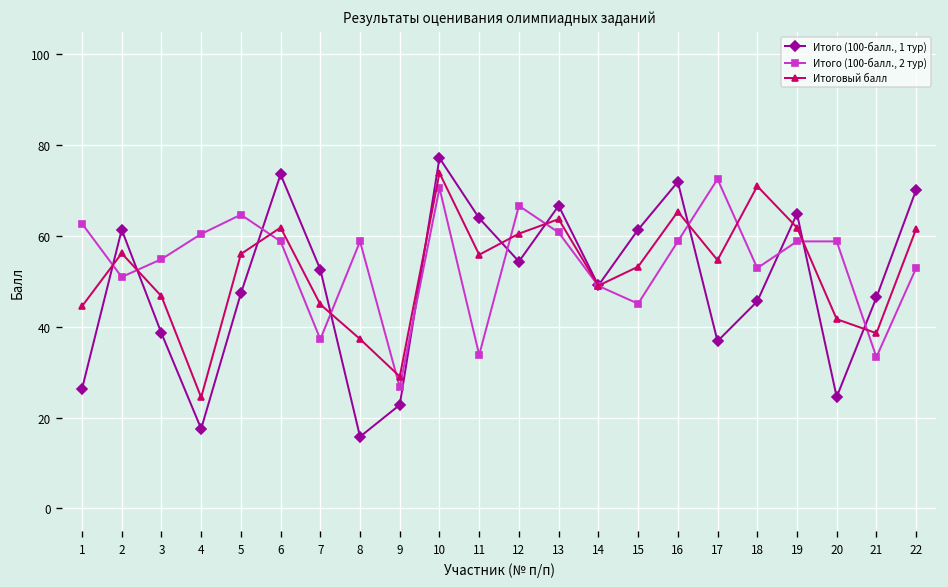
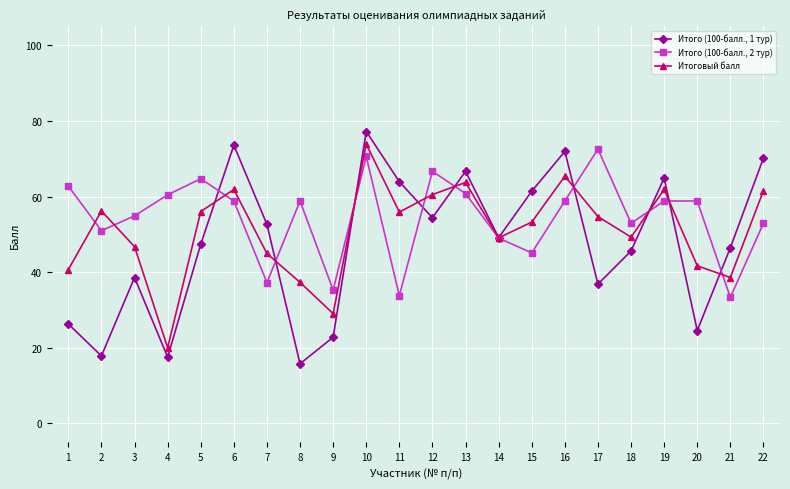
  {
    "Итого (100-балл., 1 тур)": {
      "1": 26,
-     "2": 61,
+     "2": 18,
      "3": 39,
      "4": 18,
      "5": 47,
      "6": 74,
      "7": 53,
      "8": 16,
      "9": 23,
      "10": 77,
      "11": 64,
      "12": 54,
      "13": 67,
      "15": 61,
      "16": 72,
      "17": 37,
      "18": 46,
      "19": 65,
      "20": 25,
      "21": 46,
      "22": 70
    },
    "Итого (100-балл., 2 тур)": {
      "1": 63,
      "2": 51,
      "3": 55,
      "4": 60,
      "5": 65,
      "6": 59,
      "7": 37,
      "8": 59,
-     "9": 27,
+     "9": 35,
      "10": 71,
      "11": 34,
      "12": 67,
      "13": 61,
      "15": 45,
      "16": 59,
      "17": 73,
      "18": 53,
      "19": 59,
      "20": 59,
      "21": 33,
      "22": 53
    },
    "Итоговый балл": {
-     "1": 45,
+     "1": 41,
      "2": 56,
      "3": 47,
-     "4": 24,
+     "4": 20,
      "5": 56,
      "6": 62,
      "7": 45,
      "8": 37,
      "9": 29,
      "10": 74,
      "11": 56,
      "12": 61,
      "13": 64,
      "15": 53,
      "16": 65,
      "17": 55,
-     "18": 71,
+     "18": 49,
      "19": 62,
      "20": 42,
      "21": 39,
      "22": 62
    }
  }
